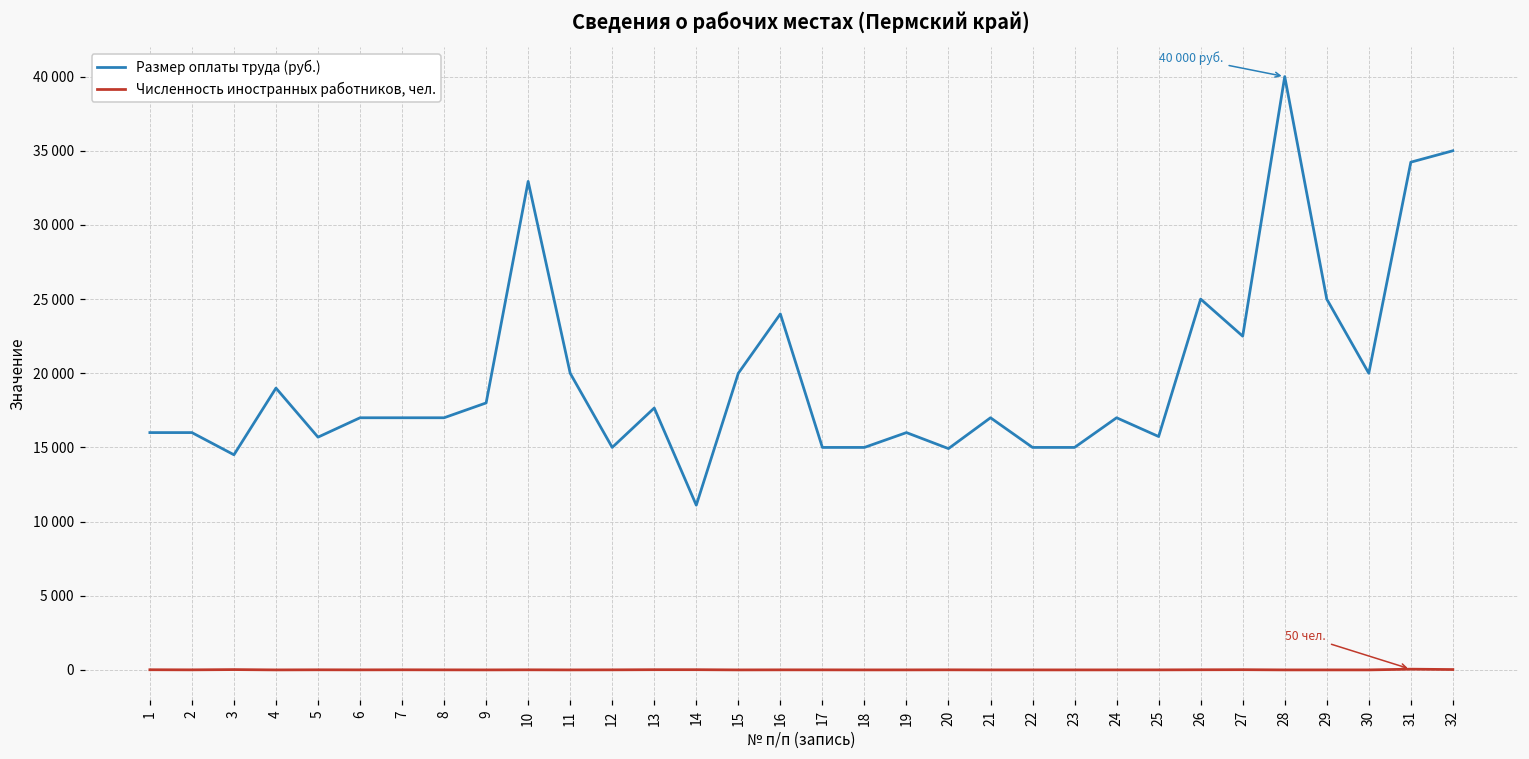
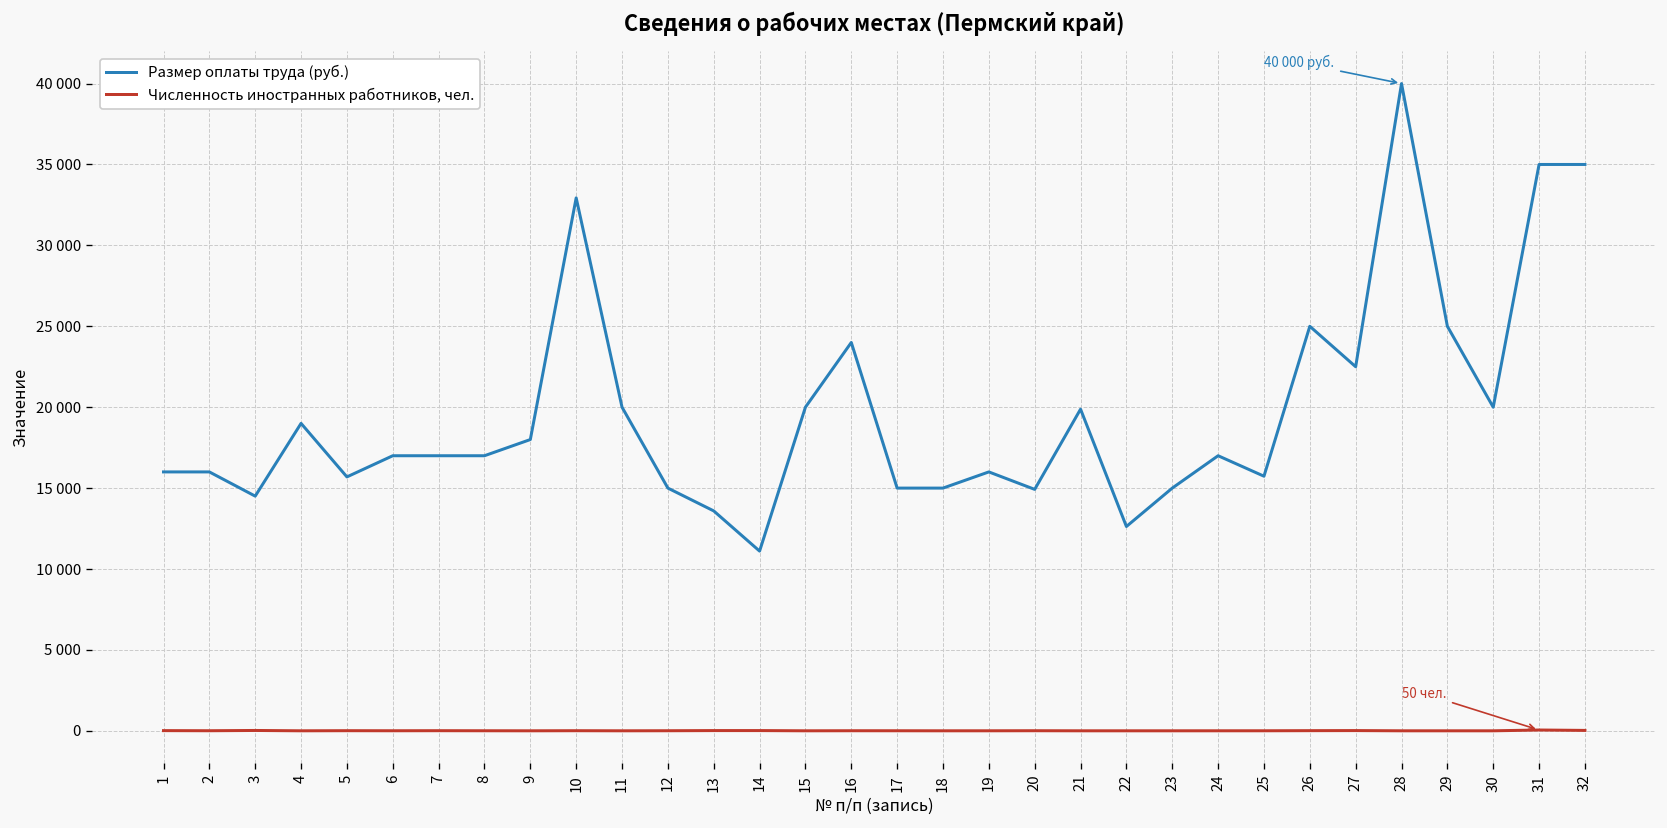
  {
    "Размер оплаты труда (руб.)": {
      "1": 16000,
      "2": 16000,
      "3": 14500,
      "4": 19000,
      "5": 15700,
      "6": 17000,
      "7": 17000,
      "8": 17000,
      "9": 18000,
      "10": 32900,
      "11": 20000,
      "12": 15000,
-     "13": 17700,
+     "13": 13600,
      "14": 11100,
      "15": 20000,
      "16": 24000,
      "17": 15000,
      "18": 15000,
      "19": 16000,
      "20": 14900,
-     "21": 17000,
-     "22": 15000,
+     "21": 19900,
+     "22": 12600,
      "23": 15000,
      "24": 17000,
      "25": 15700,
      "26": 25000,
      "27": 22500,
      "29": 25000,
      "30": 20000,
-     "31": 34200,
+     "31": 35000,
      "32": 35000
    },
    "Численность иностранных работников, чел.": {
      "1": 0,
      "2": 0,
      "3": 0,
      "4": 0,
      "5": 0,
      "6": 0,
      "7": 0,
      "8": 0,
      "9": 0,
      "10": 0,
      "11": 0,
      "12": 0,
      "13": 0,
      "14": 0,
      "15": 0,
      "16": 0,
      "17": 0,
      "18": 0,
      "19": 0,
      "20": 0,
      "21": 0,
      "22": 0,
      "23": 0,
      "24": 0,
      "25": 0,
      "26": 0,
      "27": 0,
      "31": 100,
      "32": 0
    }
  }
